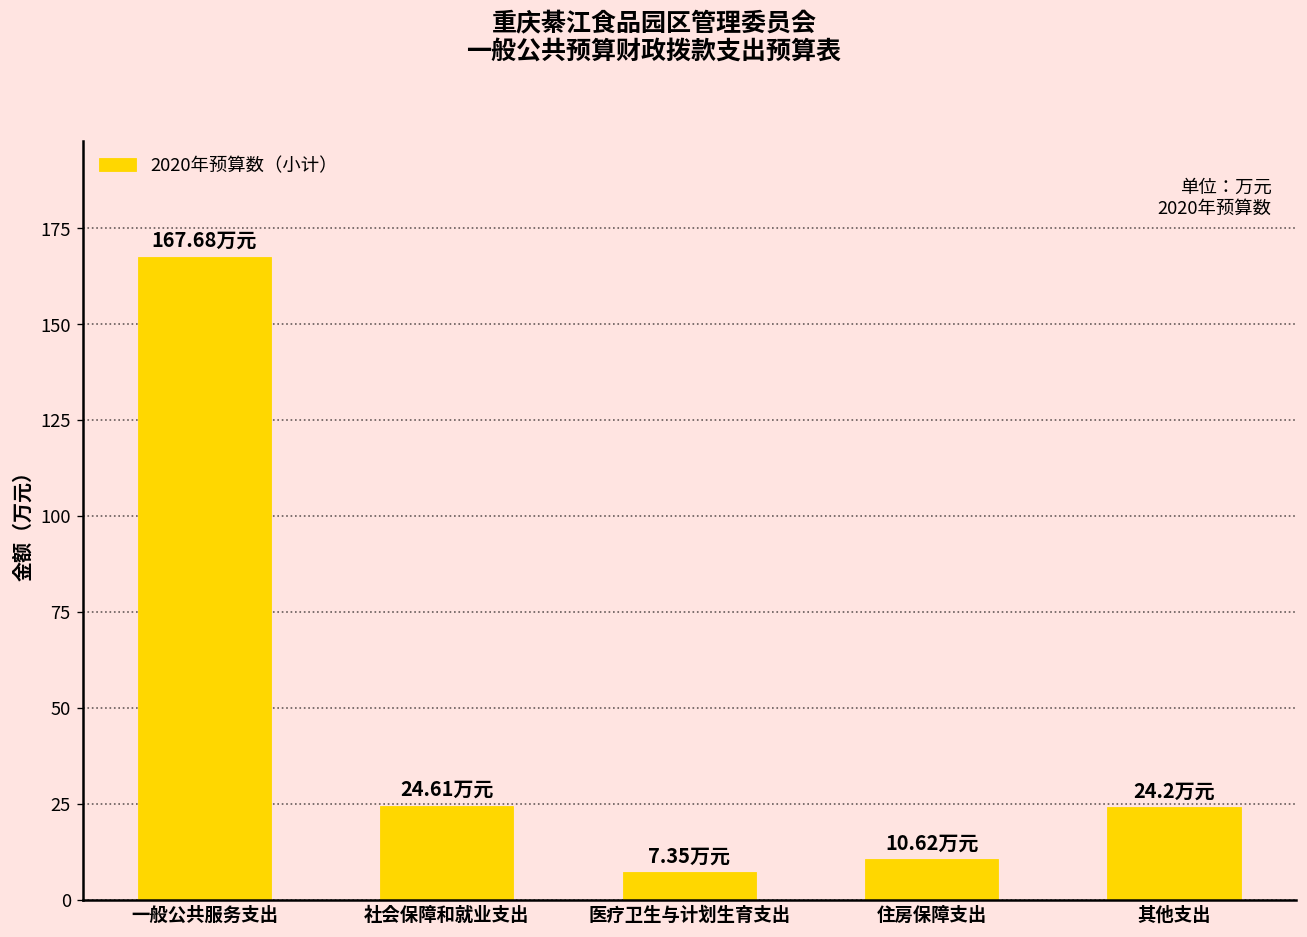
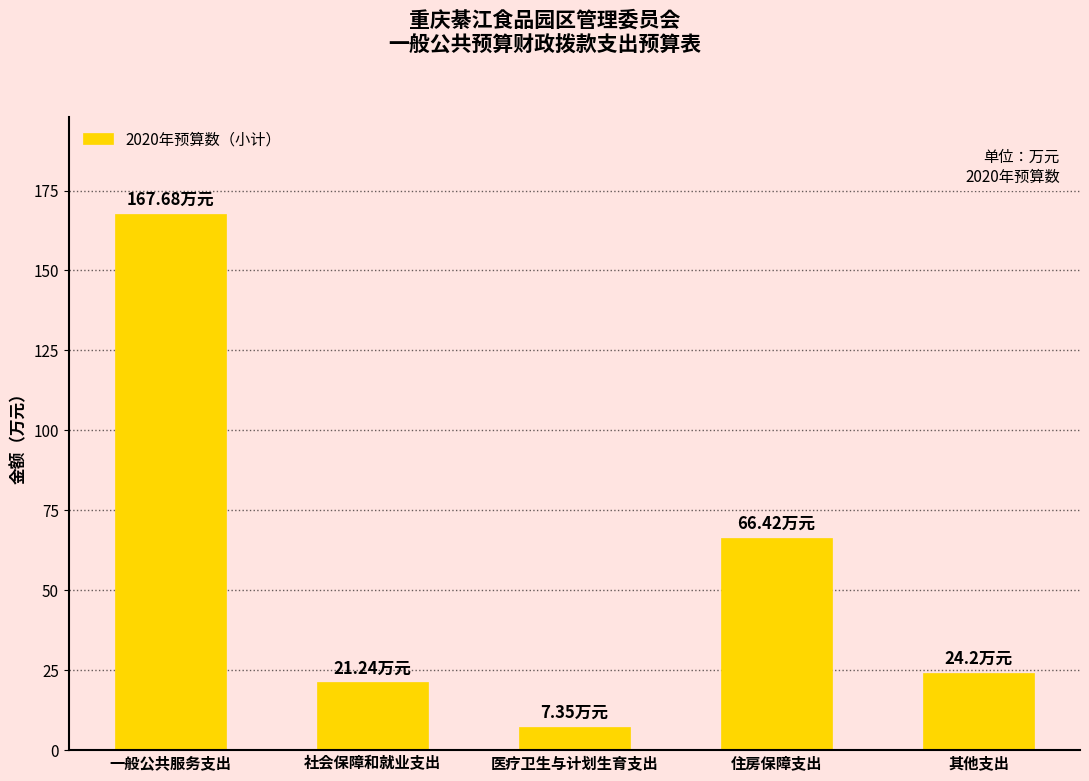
  {
    "一般公共服务支出": 167.68,
-   "社会保障和就业支出": 24.61,
+   "社会保障和就业支出": 21.24,
    "医疗卫生与计划生育支出": 7.35,
-   "住房保障支出": 10.62,
+   "住房保障支出": 66.42,
    "其他支出": 24.2
  }
